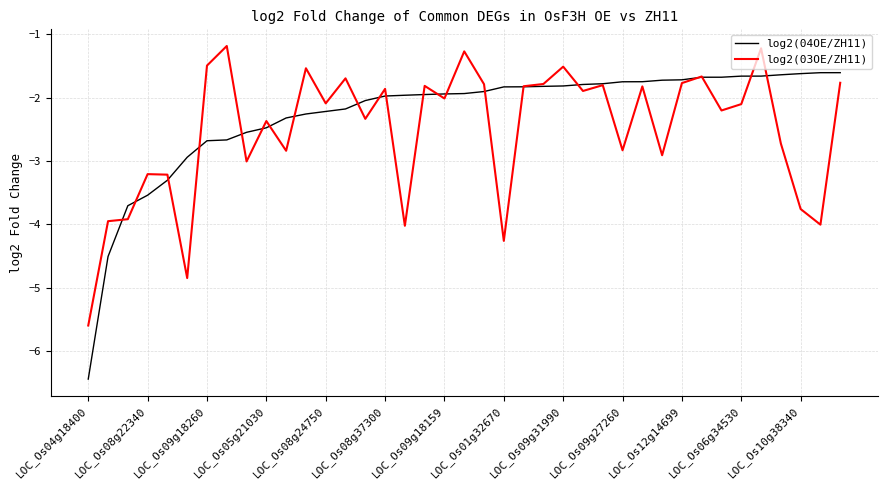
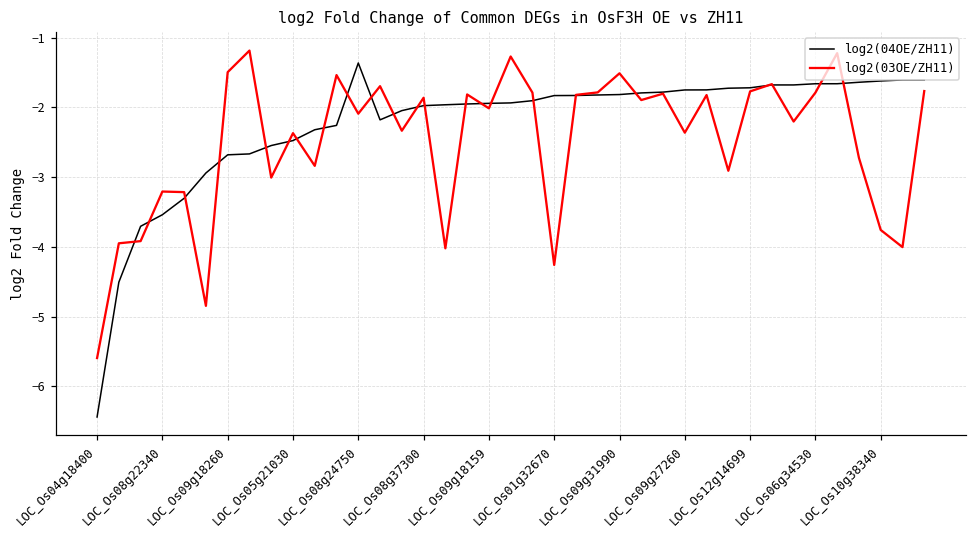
  {
    "log2(04OE/ZH11)": {
      "LOC_Os04g18400": -6.4,
      "LOC_Os08g22340": -3.5,
      "LOC_Os09g18260": -2.7,
      "LOC_Os05g21030": -2.5,
-     "LOC_Os08g24750": -2.2,
+     "LOC_Os08g24750": -1.4,
      "LOC_Os08g37300": -2.0,
      "LOC_Os09g18159": -1.9,
      "LOC_Os01g32670": -1.8,
      "LOC_Os09g31990": -1.8,
      "LOC_Os09g27260": -1.8,
      "LOC_Os12g14699": -1.7,
      "LOC_Os06g34530": -1.7,
      "LOC_Os10g38340": -1.6
    },
    "log2(03OE/ZH11)": {
      "LOC_Os04g18400": -5.6,
      "LOC_Os08g22340": -3.2,
      "LOC_Os09g18260": -1.5,
      "LOC_Os05g21030": -2.4,
      "LOC_Os08g24750": -2.1,
      "LOC_Os08g37300": -1.9,
      "LOC_Os09g18159": -2.0,
      "LOC_Os01g32670": -4.3,
      "LOC_Os09g31990": -1.5,
-     "LOC_Os09g27260": -2.8,
+     "LOC_Os09g27260": -2.4,
      "LOC_Os12g14699": -1.8,
-     "LOC_Os06g34530": -2.1,
+     "LOC_Os06g34530": -1.8,
      "LOC_Os10g38340": -3.8
    }
  }
